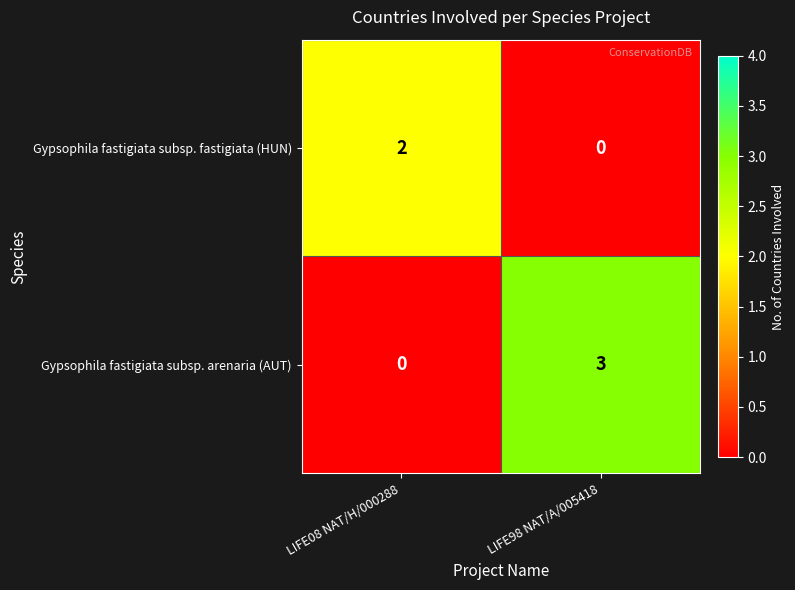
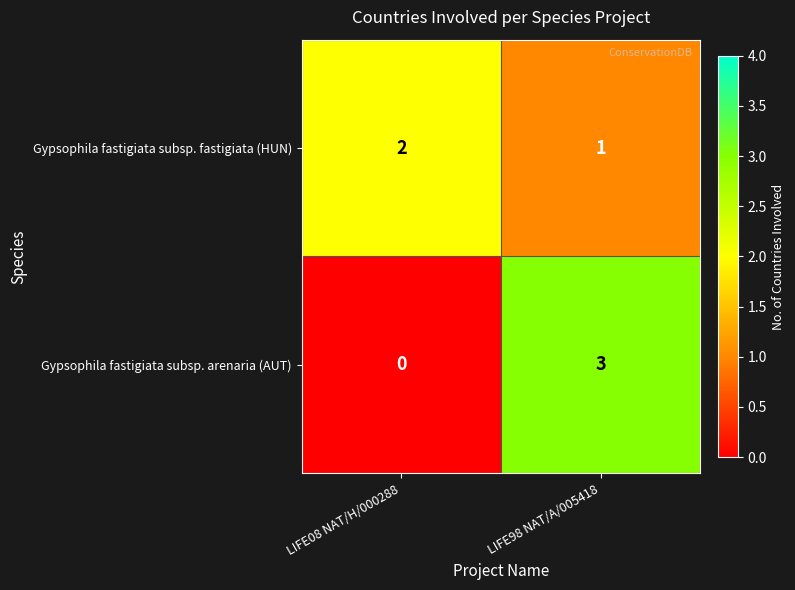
  {
    "Gypsophila fastigiata subsp. fastigiata (HUN)": {
      "LIFE08 NAT/H/000288": 2,
-     "LIFE98 NAT/A/005418": 0
+     "LIFE98 NAT/A/005418": 1
    },
    "Gypsophila fastigiata subsp. arenaria (AUT)": {
      "LIFE08 NAT/H/000288": 0,
      "LIFE98 NAT/A/005418": 3
    }
  }
